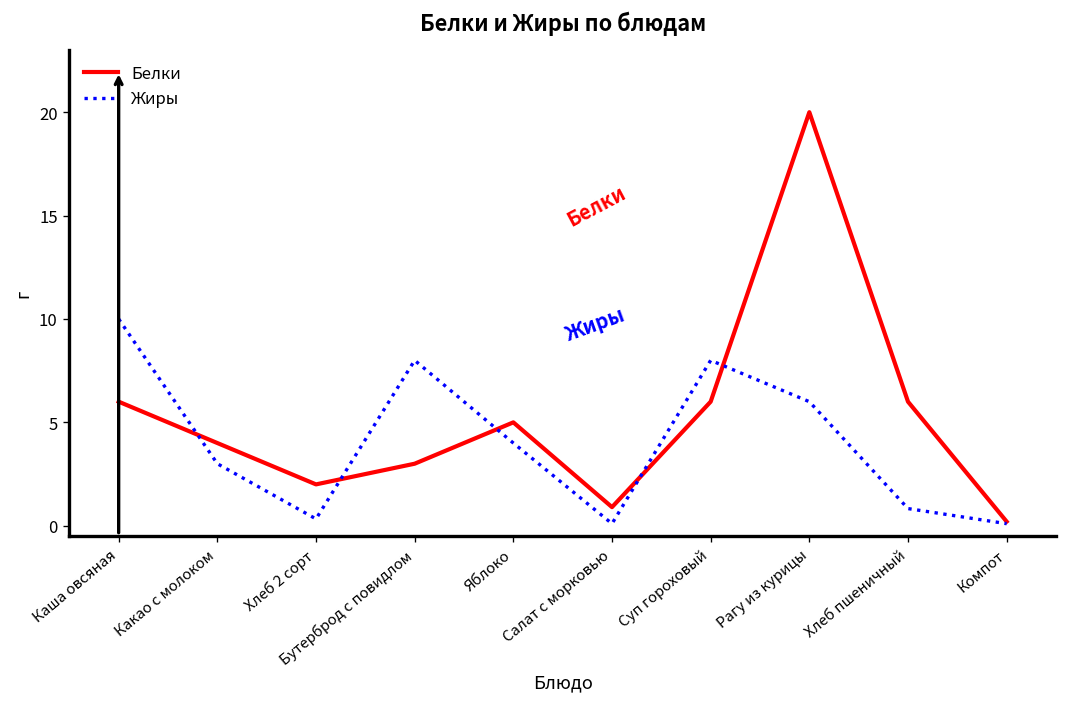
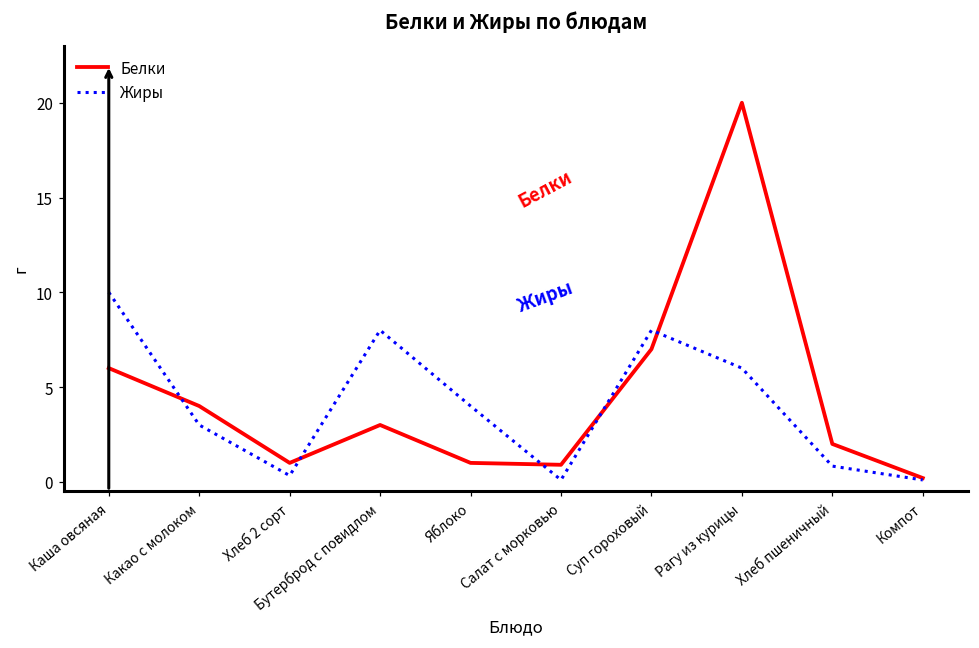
  {
    "Белки": {
      "Каша овсяная": 6,
      "Какао с молоком": 4,
-     "Хлеб 2 сорт": 2,
+     "Хлеб 2 сорт": 1,
      "Бутерброд с повидлом": 3,
-     "Яблоко": 5,
+     "Яблоко": 1,
      "Салат с морковью": 1,
-     "Суп гороховый": 6,
+     "Суп гороховый": 7,
      "Рагу из курицы": 20,
-     "Хлеб пшеничный": 6
+     "Хлеб пшеничный": 2
    },
    "Жиры": {
      "Каша овсяная": 10,
      "Какао с молоком": 3,
      "Хлеб 2 сорт": 0.3,
      "Бутерброд с повидлом": 8,
      "Яблоко": 4,
      "Салат с морковью": 0,
      "Суп гороховый": 8,
      "Рагу из курицы": 6,
      "Хлеб пшеничный": 0.8
    }
  }
